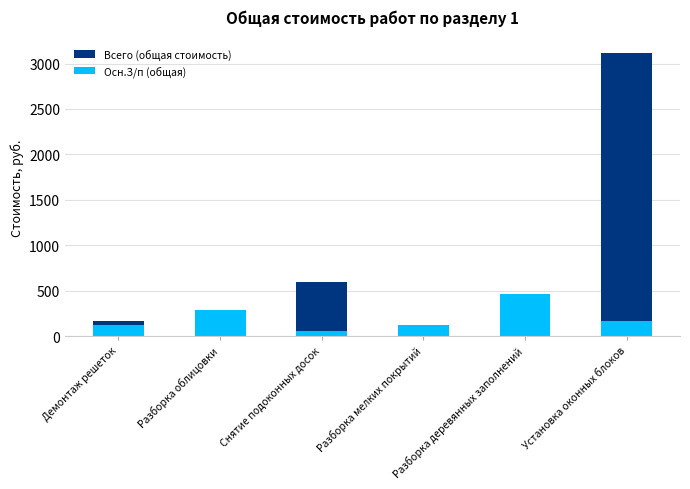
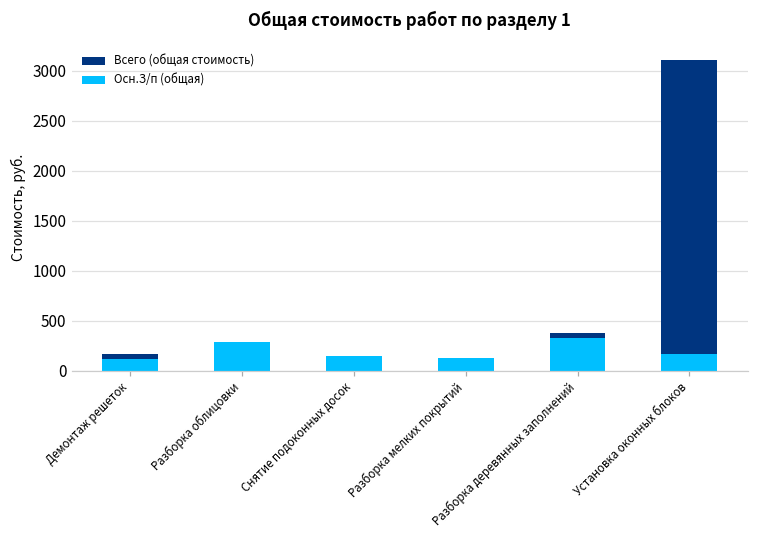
  {
    "Всего (общая стоимость)": {
      "Демонтаж решеток": 200,
-     "Снятие подоконных досок": 600,
+     "Снятие подоконных досок": 100,
      "Установка оконных блоков": 3100
    },
    "Осн.З/п (общая)": {
      "Разборка облицовки": 300,
-     "Снятие подоконных досок": 60,
+     "Снятие подоконных досок": 150,
      "Разборка мелких покрытий": 100,
-     "Разборка деревянных заполнений": 500
+     "Разборка деревянных заполнений": 300
    }
  }
